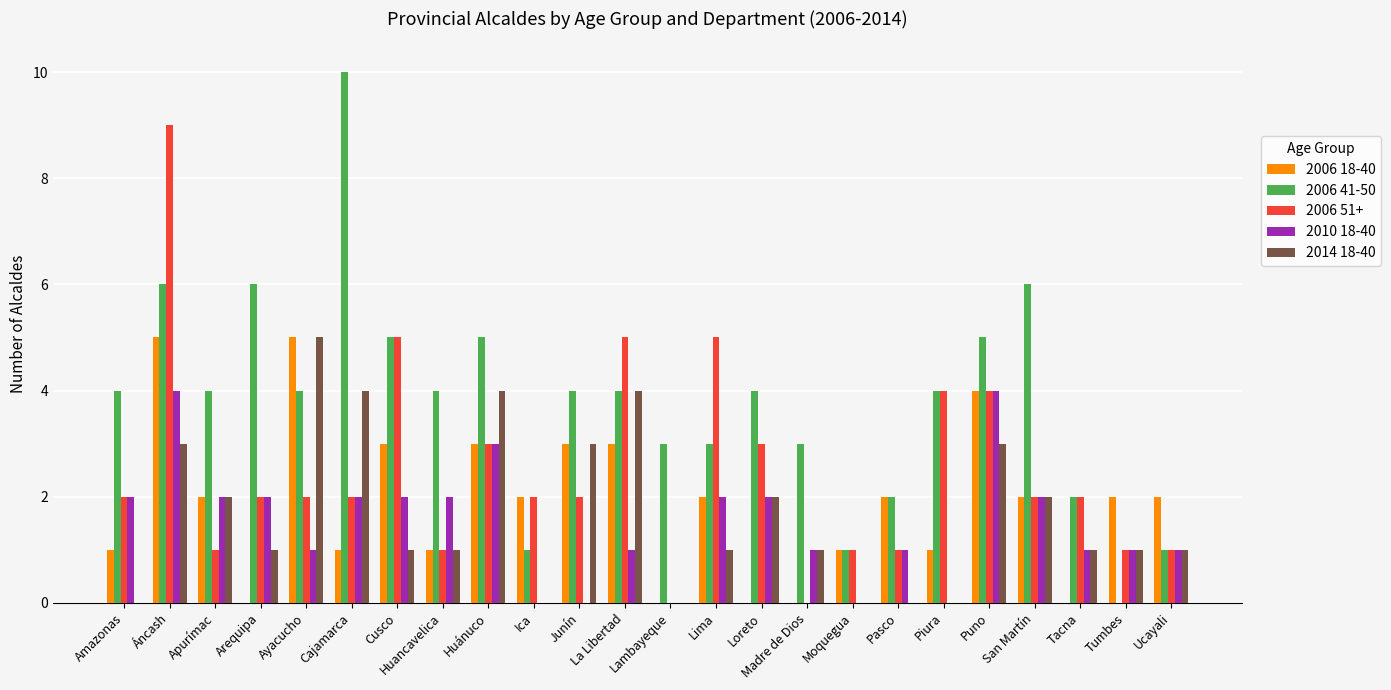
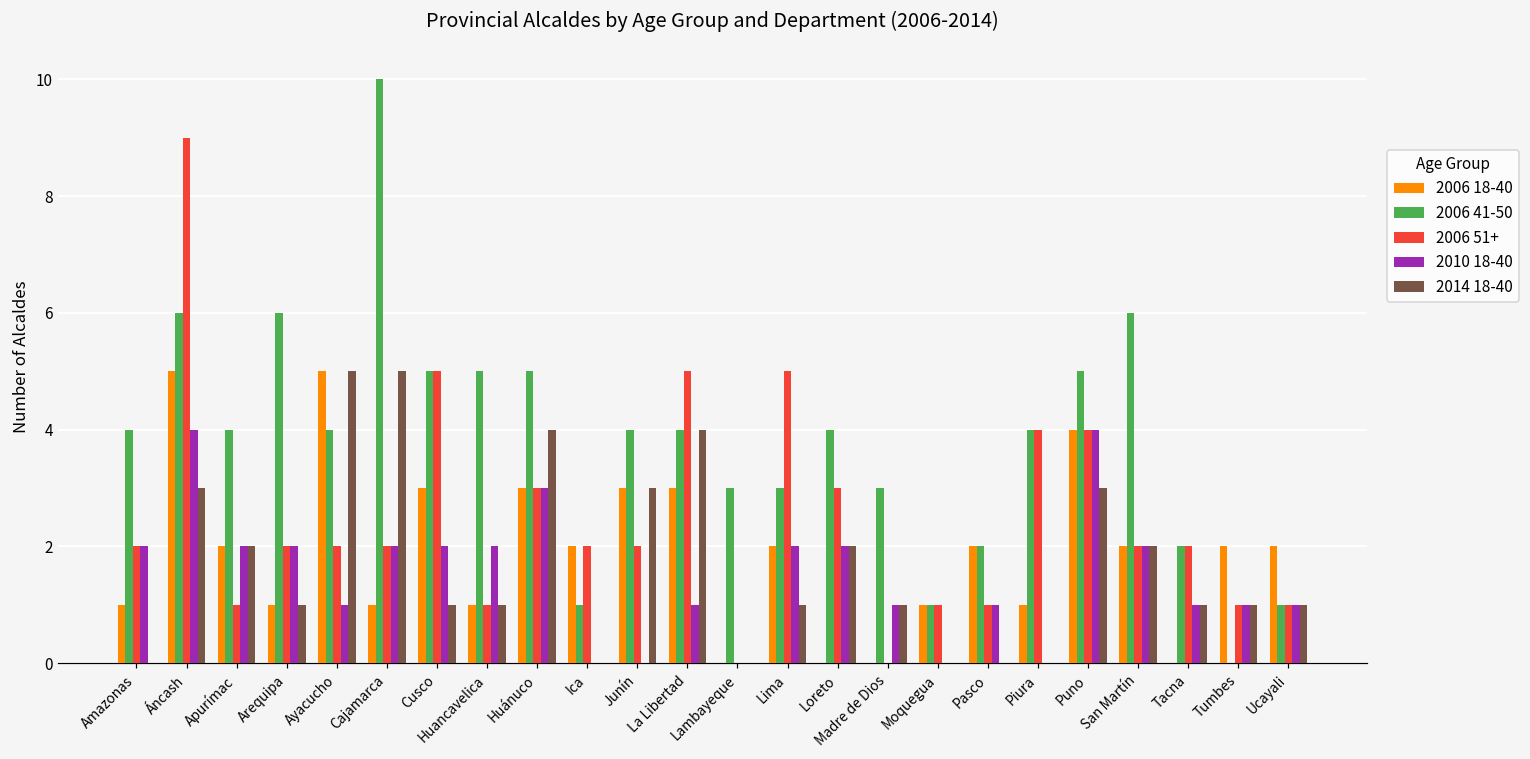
  {
    "2006 18-40": {
      "Amazonas": 1,
      "Áncash": 5,
      "Apurímac": 2,
-     "Arequipa": 0,
+     "Arequipa": 1,
      "Ayacucho": 5,
      "Cajamarca": 1,
      "Cusco": 3,
      "Huancavelica": 1,
      "Huánuco": 3,
      "Ica": 2,
      "Junín": 3,
      "La Libertad": 3,
      "Lambayeque": 0,
      "Lima": 2,
      "Loreto": 0,
      "Madre de Dios": 0,
      "Moquegua": 1,
      "Pasco": 2,
      "Piura": 1,
      "Puno": 4,
      "San Martín": 2,
      "Tacna": 0,
      "Tumbes": 2,
      "Ucayali": 2
    },
    "2006 41-50": {
      "Amazonas": 4,
      "Áncash": 6,
      "Apurímac": 4,
      "Arequipa": 6,
      "Ayacucho": 4,
      "Cajamarca": 10,
      "Cusco": 5,
-     "Huancavelica": 4,
+     "Huancavelica": 5,
      "Huánuco": 5,
      "Ica": 1,
      "Junín": 4,
      "La Libertad": 4,
      "Lambayeque": 3,
      "Lima": 3,
      "Loreto": 4,
      "Madre de Dios": 3,
      "Moquegua": 1,
      "Pasco": 2,
      "Piura": 4,
      "Puno": 5,
      "San Martín": 6,
      "Tacna": 2,
      "Tumbes": 0,
      "Ucayali": 1
    },
    "2006 51+": {
      "Amazonas": 2,
      "Áncash": 9,
      "Apurímac": 1,
      "Arequipa": 2,
      "Ayacucho": 2,
      "Cajamarca": 2,
      "Cusco": 5,
      "Huancavelica": 1,
      "Huánuco": 3,
      "Ica": 2,
      "Junín": 2,
      "La Libertad": 5,
      "Lambayeque": 0,
      "Lima": 5,
      "Loreto": 3,
      "Madre de Dios": 0,
      "Moquegua": 1,
      "Pasco": 1,
      "Piura": 4,
      "Puno": 4,
      "San Martín": 2,
      "Tacna": 2,
      "Tumbes": 1,
      "Ucayali": 1
    },
    "2010 18-40": {
      "Amazonas": 2,
      "Áncash": 4,
      "Apurímac": 2,
      "Arequipa": 2,
      "Ayacucho": 1,
      "Cajamarca": 2,
      "Cusco": 2,
      "Huancavelica": 2,
      "Huánuco": 3,
      "Ica": 0,
      "Junín": 0,
      "La Libertad": 1,
      "Lambayeque": 0,
      "Lima": 2,
      "Loreto": 2,
      "Madre de Dios": 1,
      "Moquegua": 0,
      "Pasco": 1,
      "Piura": 0,
      "Puno": 4,
      "San Martín": 2,
      "Tacna": 1,
      "Tumbes": 1,
      "Ucayali": 1
    },
    "2014 18-40": {
      "Amazonas": 0,
      "Áncash": 3,
      "Apurímac": 2,
      "Arequipa": 1,
      "Ayacucho": 5,
-     "Cajamarca": 4,
+     "Cajamarca": 5,
      "Cusco": 1,
      "Huancavelica": 1,
      "Huánuco": 4,
      "Ica": 0,
      "Junín": 3,
      "La Libertad": 4,
      "Lambayeque": 0,
      "Lima": 1,
      "Loreto": 2,
      "Madre de Dios": 1,
      "Moquegua": 0,
      "Pasco": 0,
      "Piura": 0,
      "Puno": 3,
      "San Martín": 2,
      "Tacna": 1,
      "Tumbes": 1,
      "Ucayali": 1
    }
  }
